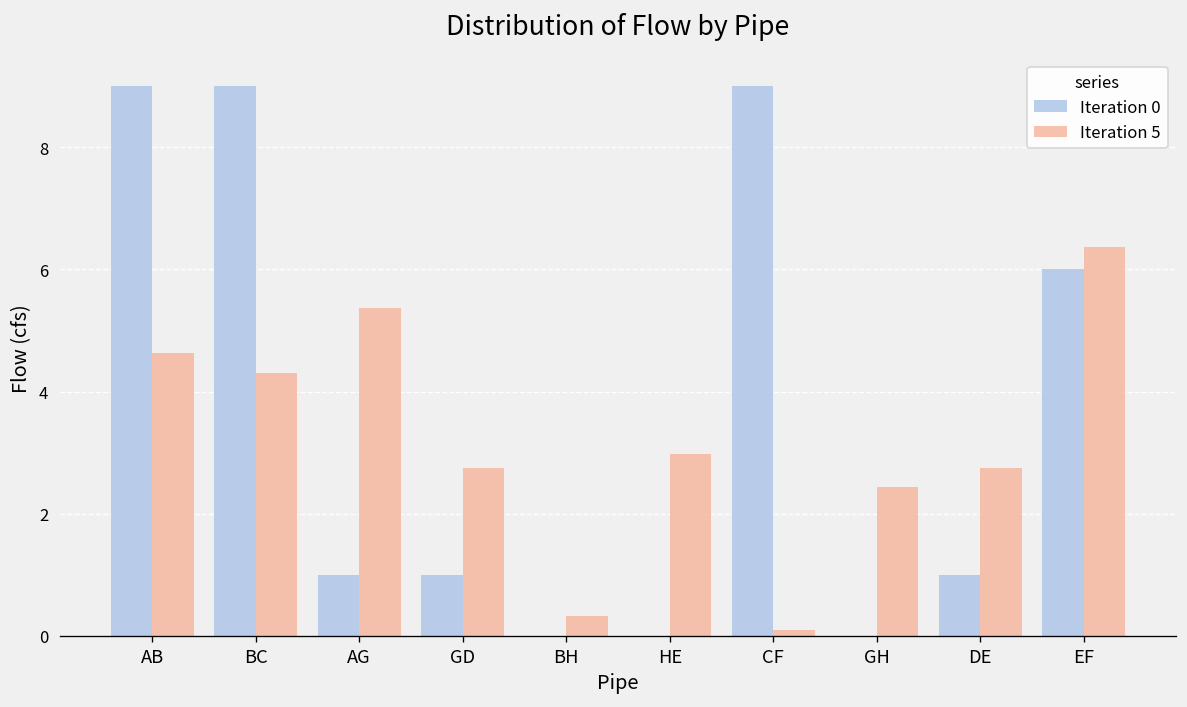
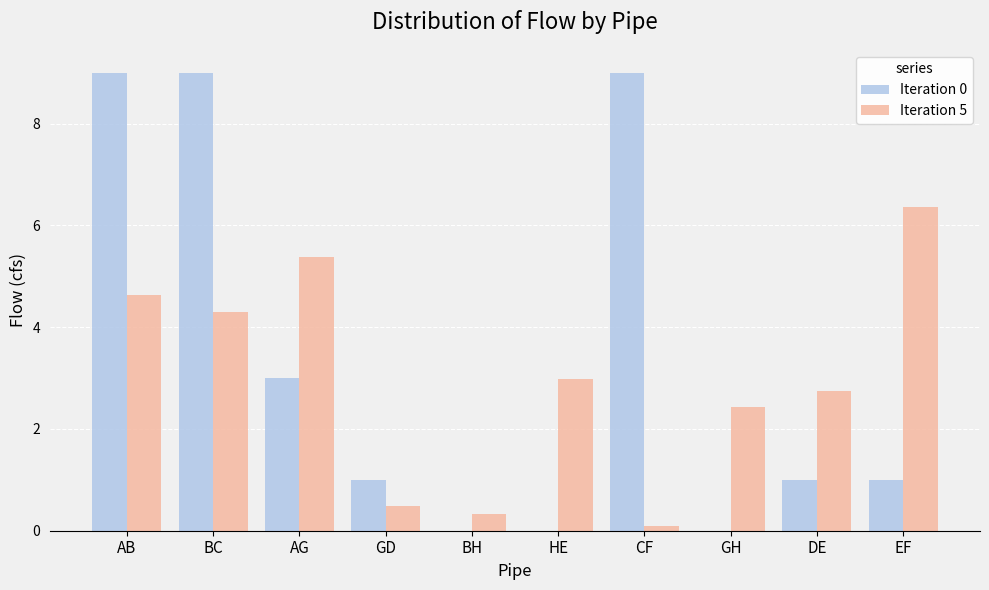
  {
    "Iteration 0": {
      "AB": 9,
      "BC": 9,
-     "AG": 1,
+     "AG": 3,
      "GD": 1,
      "BH": 0,
      "HE": 0,
      "CF": 9,
      "GH": 0,
      "DE": 1,
-     "EF": 6
+     "EF": 1
    },
    "Iteration 5": {
      "AB": 4.6,
      "BC": 4.3,
      "AG": 5.4,
-     "GD": 2.7,
+     "GD": 0.5,
      "BH": 0.3,
      "HE": 3.0,
      "CF": 0.1,
      "GH": 2.4,
      "DE": 2.7,
      "EF": 6.4
    }
  }
